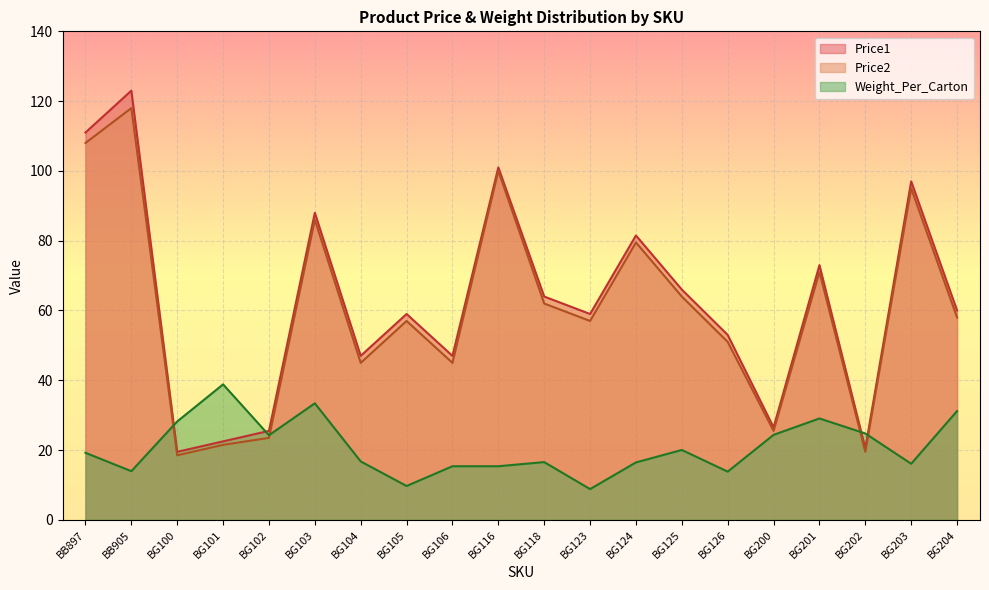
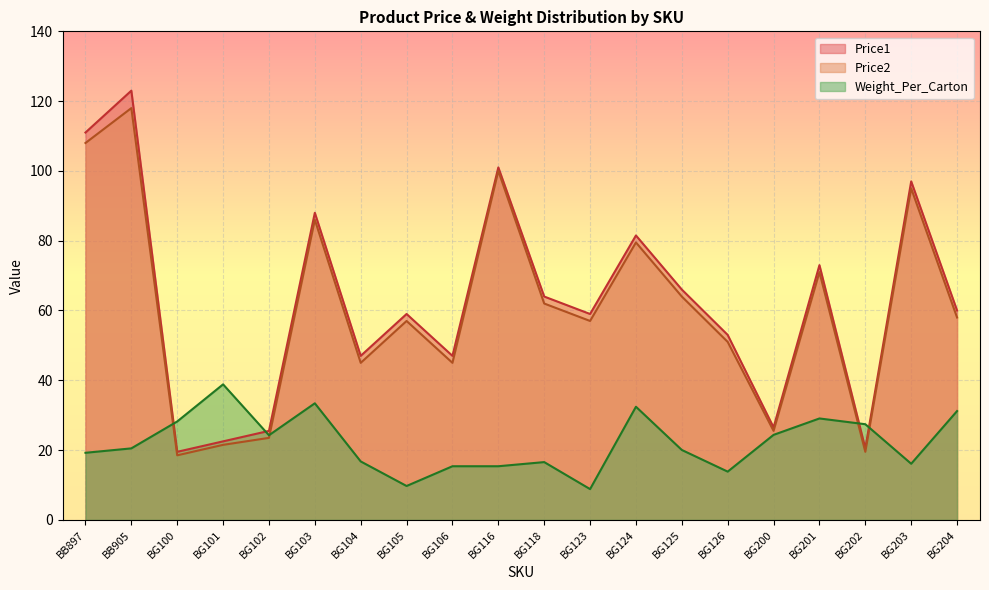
  {
    "Weight_Per_Carton": {
      "BB897": 19,
-     "BB905": 14,
+     "BB905": 20,
      "BG100": 28,
      "BG101": 39,
      "BG102": 24,
      "BG103": 33,
      "BG104": 17,
      "BG105": 10,
      "BG106": 15,
      "BG116": 15,
      "BG118": 17,
      "BG123": 9,
-     "BG124": 16,
+     "BG124": 32,
      "BG125": 20,
      "BG126": 14,
      "BG200": 24,
      "BG201": 29,
-     "BG202": 25,
+     "BG202": 27,
      "BG203": 16,
      "BG204": 31
    }
  }
